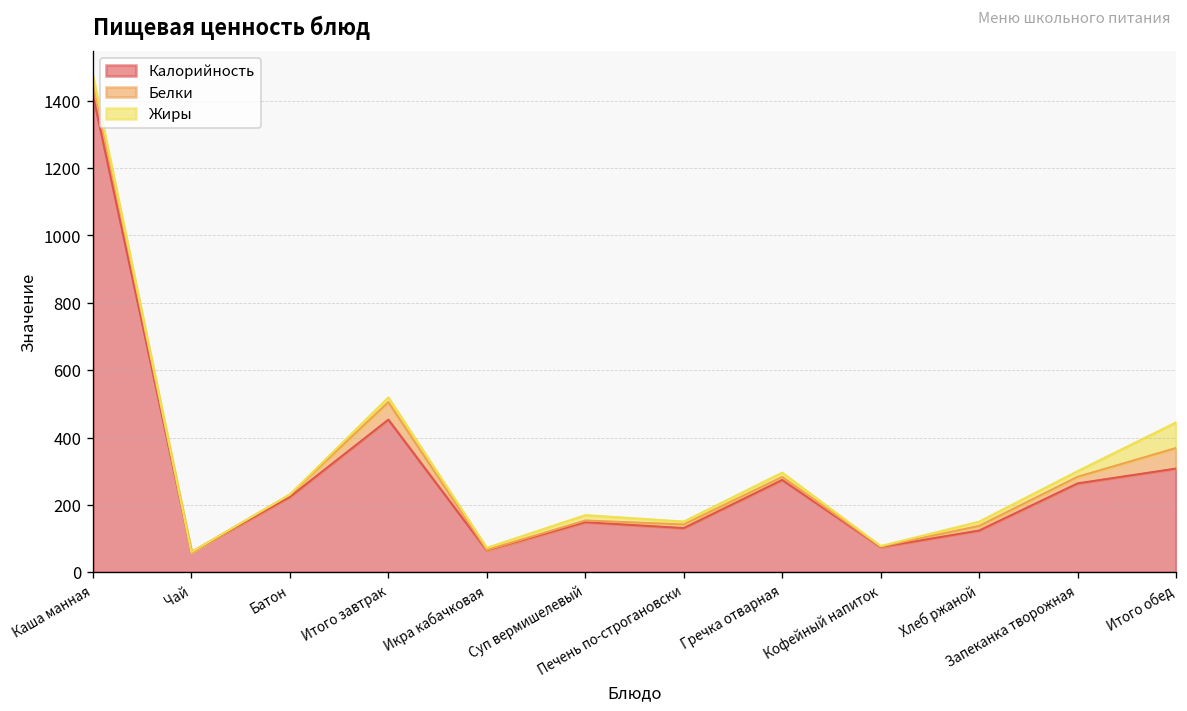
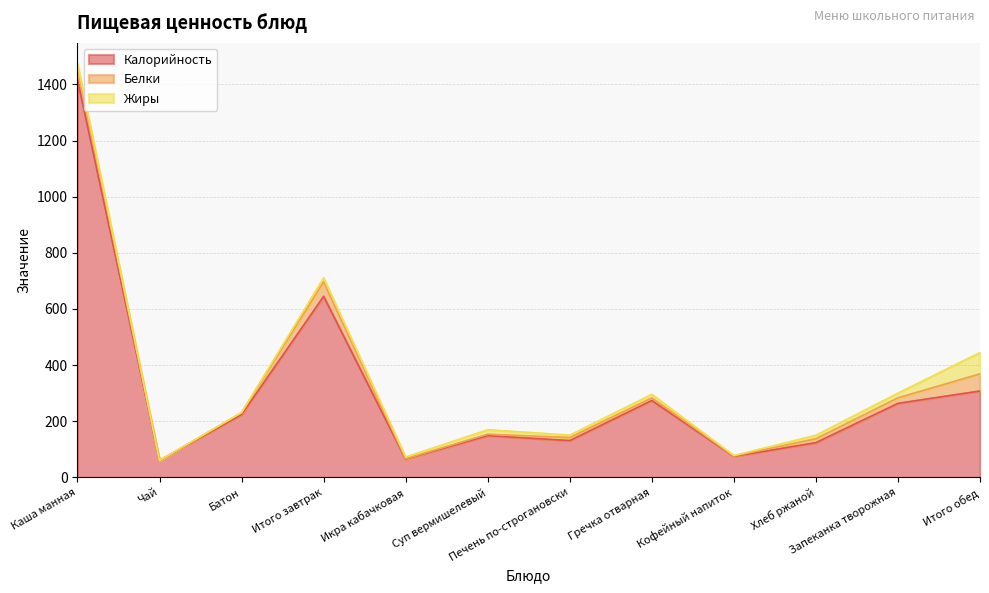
  {
    "Калорийность": {
      "Каша манная": 1420,
-     "Итого завтрак": 450,
+     "Итого завтрак": 650,
      "Печень по-строгановски": 130,
      "Гречка отварная": 270,
      "Хлеб ржаной": 120,
      "Запеканка творожная": 260,
      "Итого обед": 310
    }
  }
